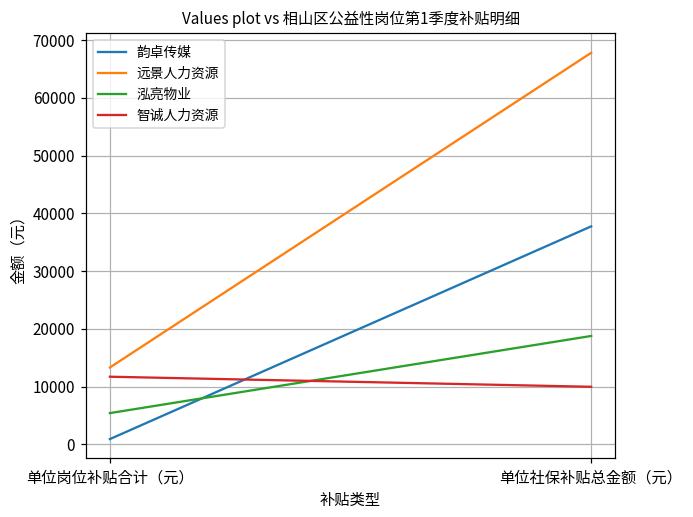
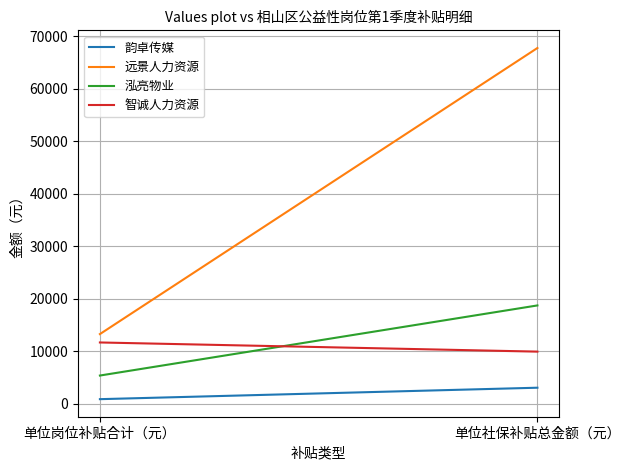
  {
    "韵卓传媒": {
      "单位岗位补贴合计（元）": 1000,
-     "单位社保补贴总金额（元）": 38000
+     "单位社保补贴总金额（元）": 3000
    },
    "远景人力资源": {
      "单位岗位补贴合计（元）": 13000,
      "单位社保补贴总金额（元）": 68000
    },
    "泓亮物业": {
      "单位岗位补贴合计（元）": 5000,
      "单位社保补贴总金额（元）": 19000
    },
    "智诚人力资源": {
      "单位岗位补贴合计（元）": 12000,
      "单位社保补贴总金额（元）": 10000
    }
  }
